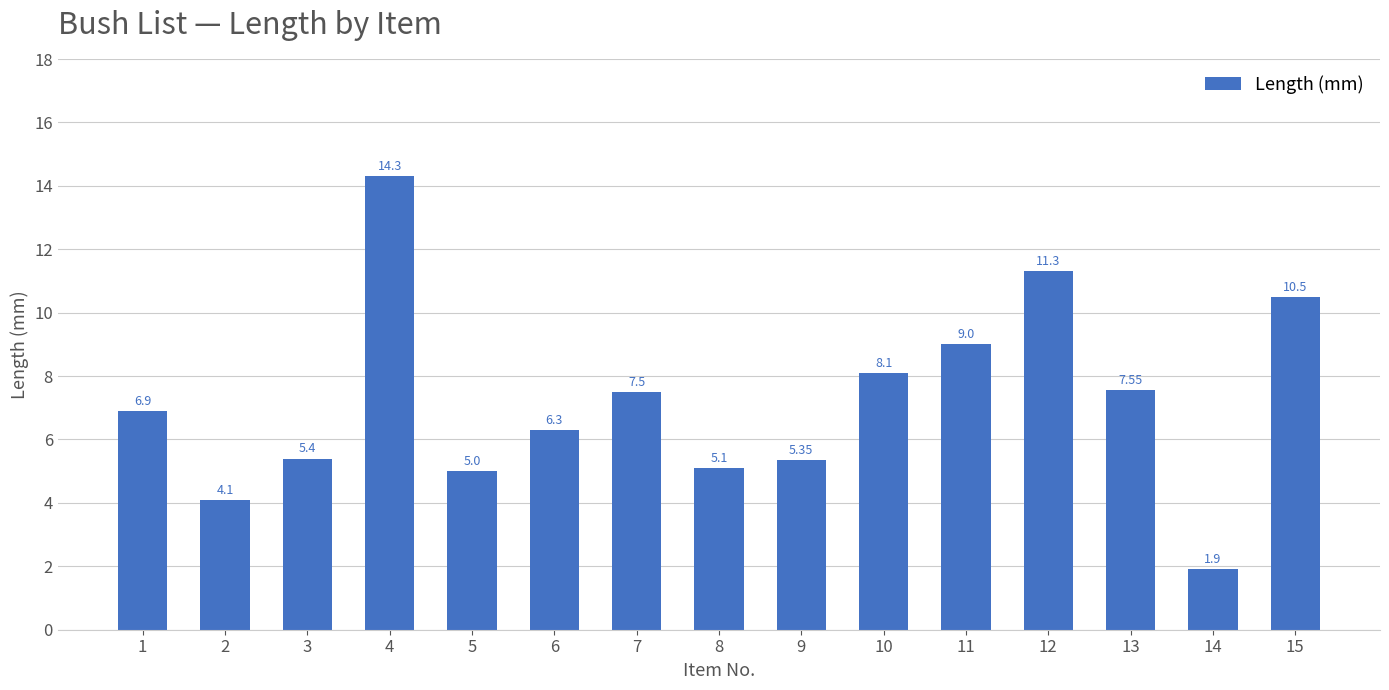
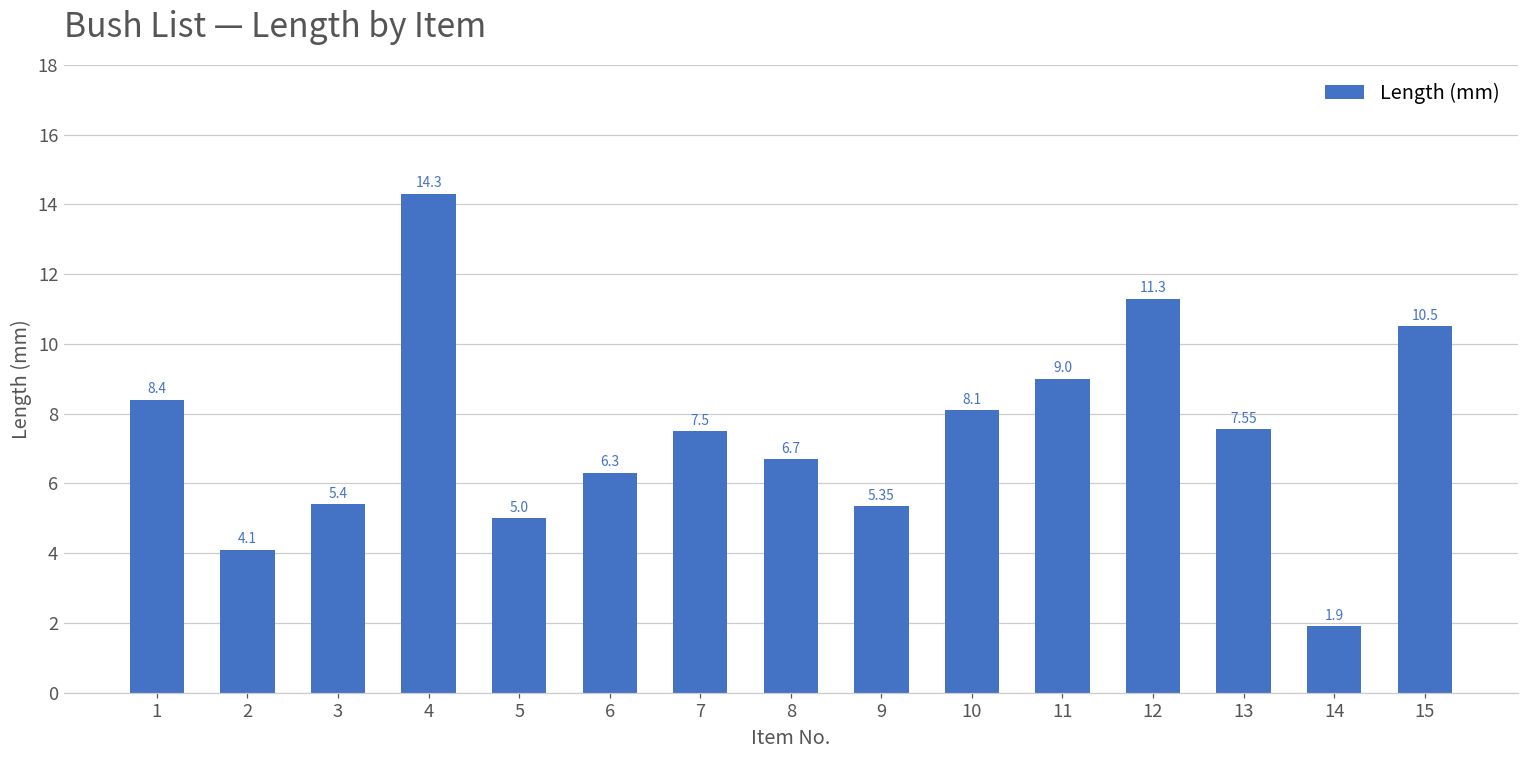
  {
-   "1": 6.9,
+   "1": 8.4,
    "2": 4.1,
    "3": 5.4,
    "4": 14.3,
    "5": 5.0,
    "6": 6.3,
    "7": 7.5,
-   "8": 5.1,
+   "8": 6.7,
    "9": 5.35,
    "10": 8.1,
    "11": 9.0,
    "12": 11.3,
    "13": 7.55,
    "14": 1.9,
    "15": 10.5
  }
